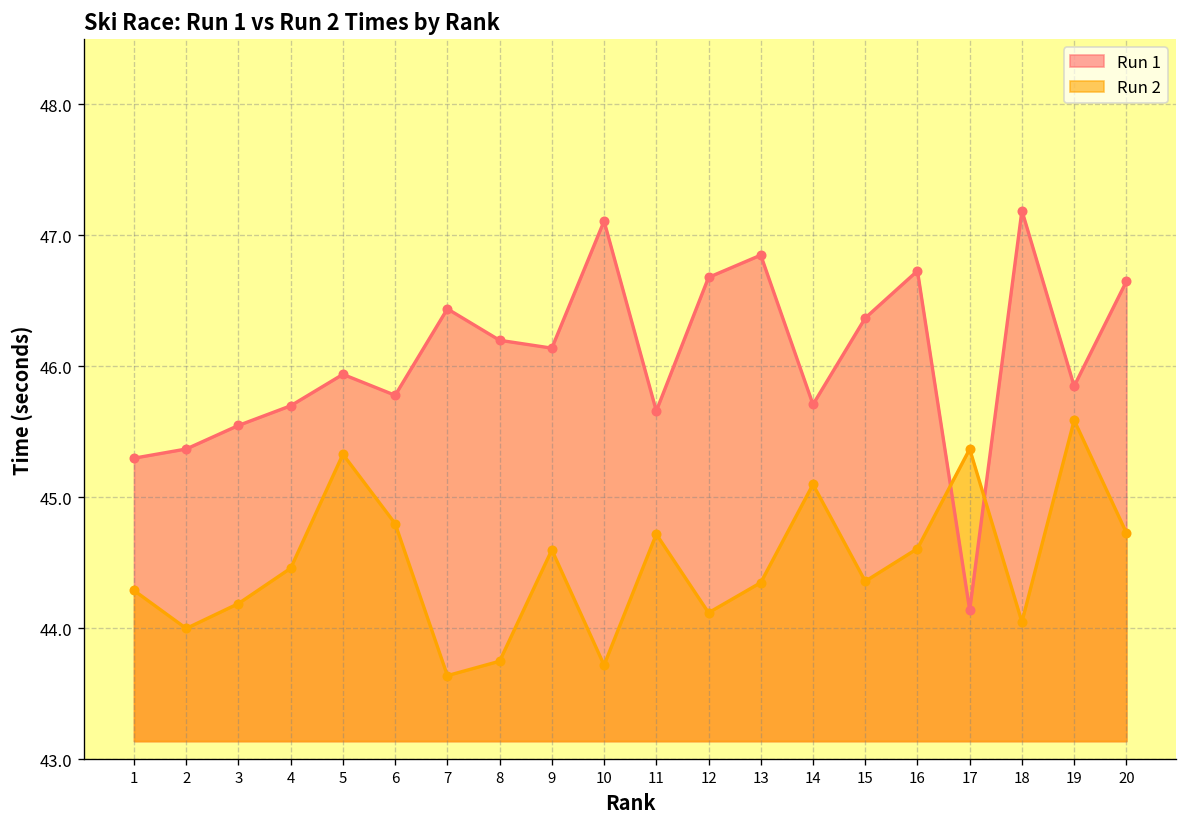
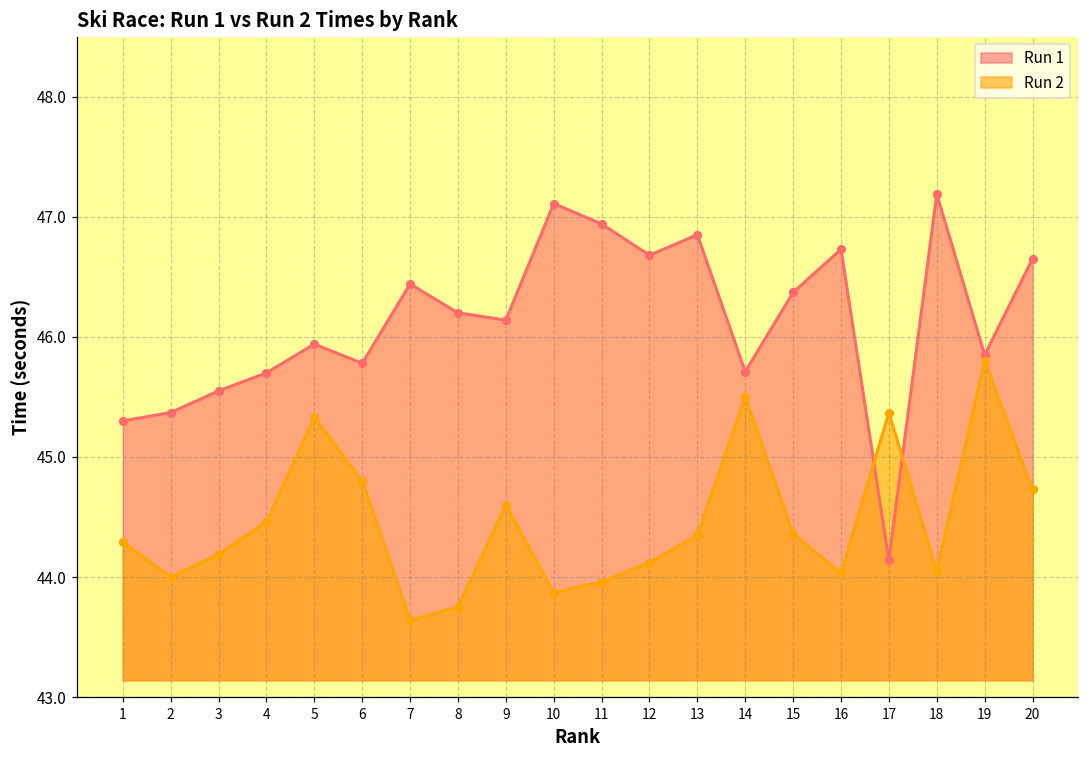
  {
    "Run 1": {
      "1": 45.30,
      "2": 45.37,
      "3": 45.55,
      "4": 45.70,
      "5": 45.94,
      "6": 45.78,
      "7": 46.44,
      "8": 46.20,
      "9": 46.14,
      "10": 47.11,
-     "11": 45.66,
+     "11": 46.94,
      "12": 46.68,
      "13": 46.85,
      "14": 45.71,
      "15": 46.37,
      "16": 46.73,
      "17": 44.14,
      "18": 47.19,
      "19": 45.85,
      "20": 46.65
    },
    "Run 2": {
      "1": 44.29,
      "2": 44.00,
      "3": 44.19,
      "4": 44.46,
      "5": 45.33,
      "6": 44.80,
      "7": 43.64,
      "8": 43.75,
      "9": 44.60,
-     "10": 43.72,
-     "11": 44.72,
+     "10": 43.87,
+     "11": 43.96,
      "12": 44.12,
      "13": 44.35,
-     "14": 45.1,
+     "14": 45.5,
      "15": 44.36,
-     "16": 44.61,
+     "16": 44.03,
      "17": 45.37,
      "18": 44.05,
-     "19": 45.59,
+     "19": 45.80,
      "20": 44.73
    }
  }
